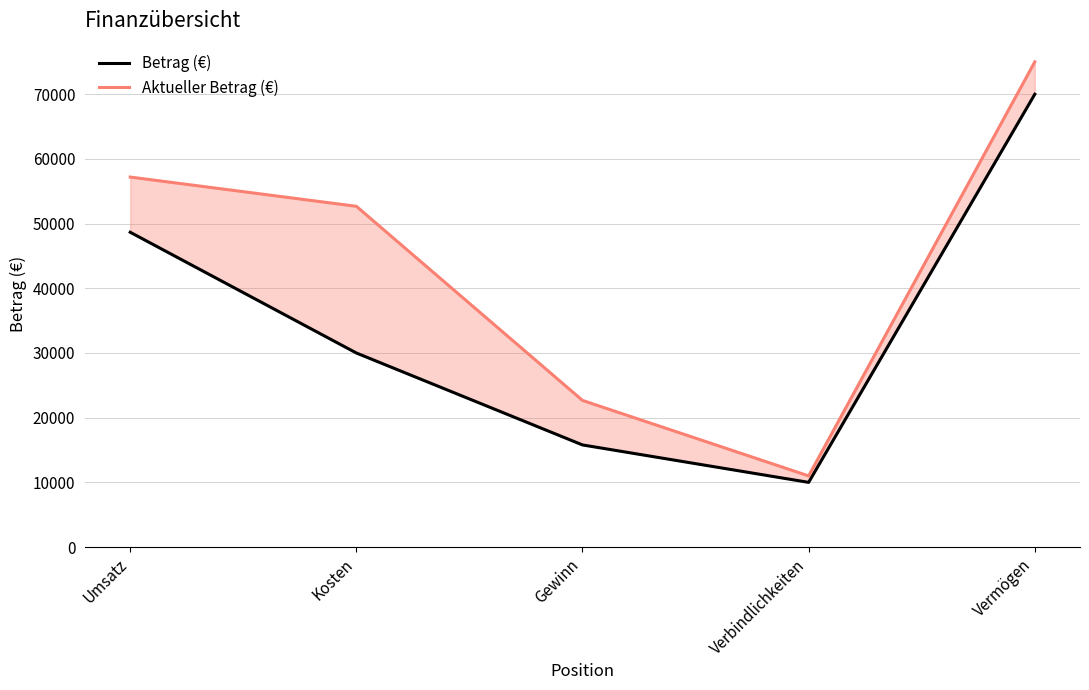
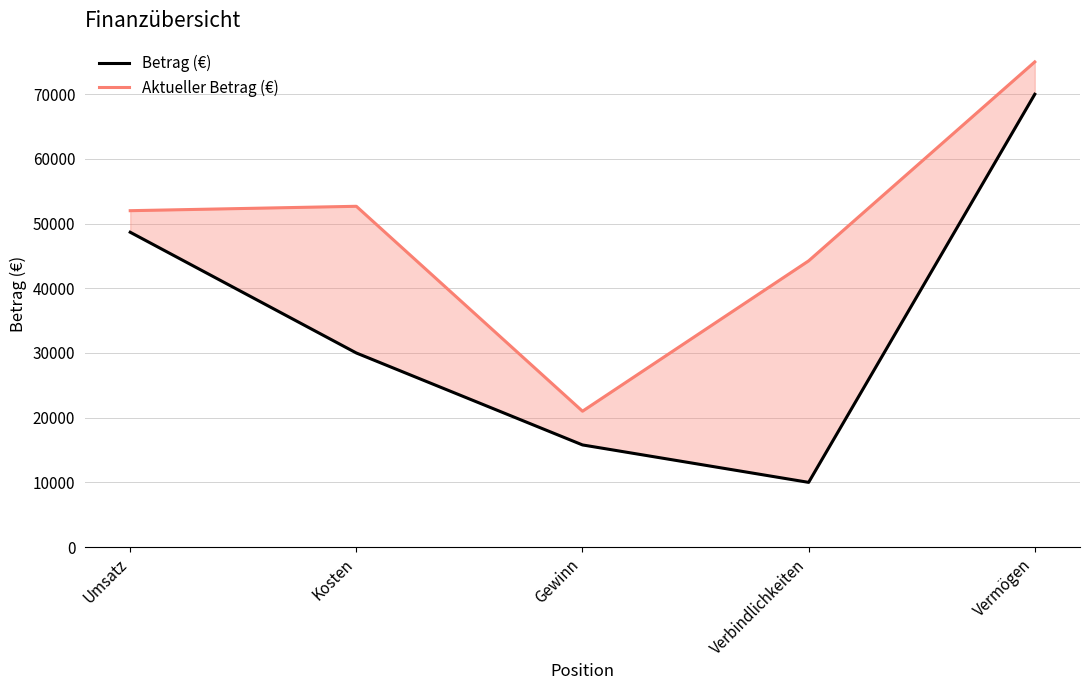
  {
    "Betrag (€)": {
      "Umsatz": 49000,
      "Kosten": 30000,
      "Gewinn": 16000,
      "Verbindlichkeiten": 10000,
      "Vermögen": 70000
    },
    "Aktueller Betrag (€)": {
-     "Umsatz": 57000,
+     "Umsatz": 52000,
      "Kosten": 53000,
-     "Gewinn": 23000,
-     "Verbindlichkeiten": 11000,
+     "Gewinn": 21000,
+     "Verbindlichkeiten": 44000,
      "Vermögen": 75000
    }
  }
